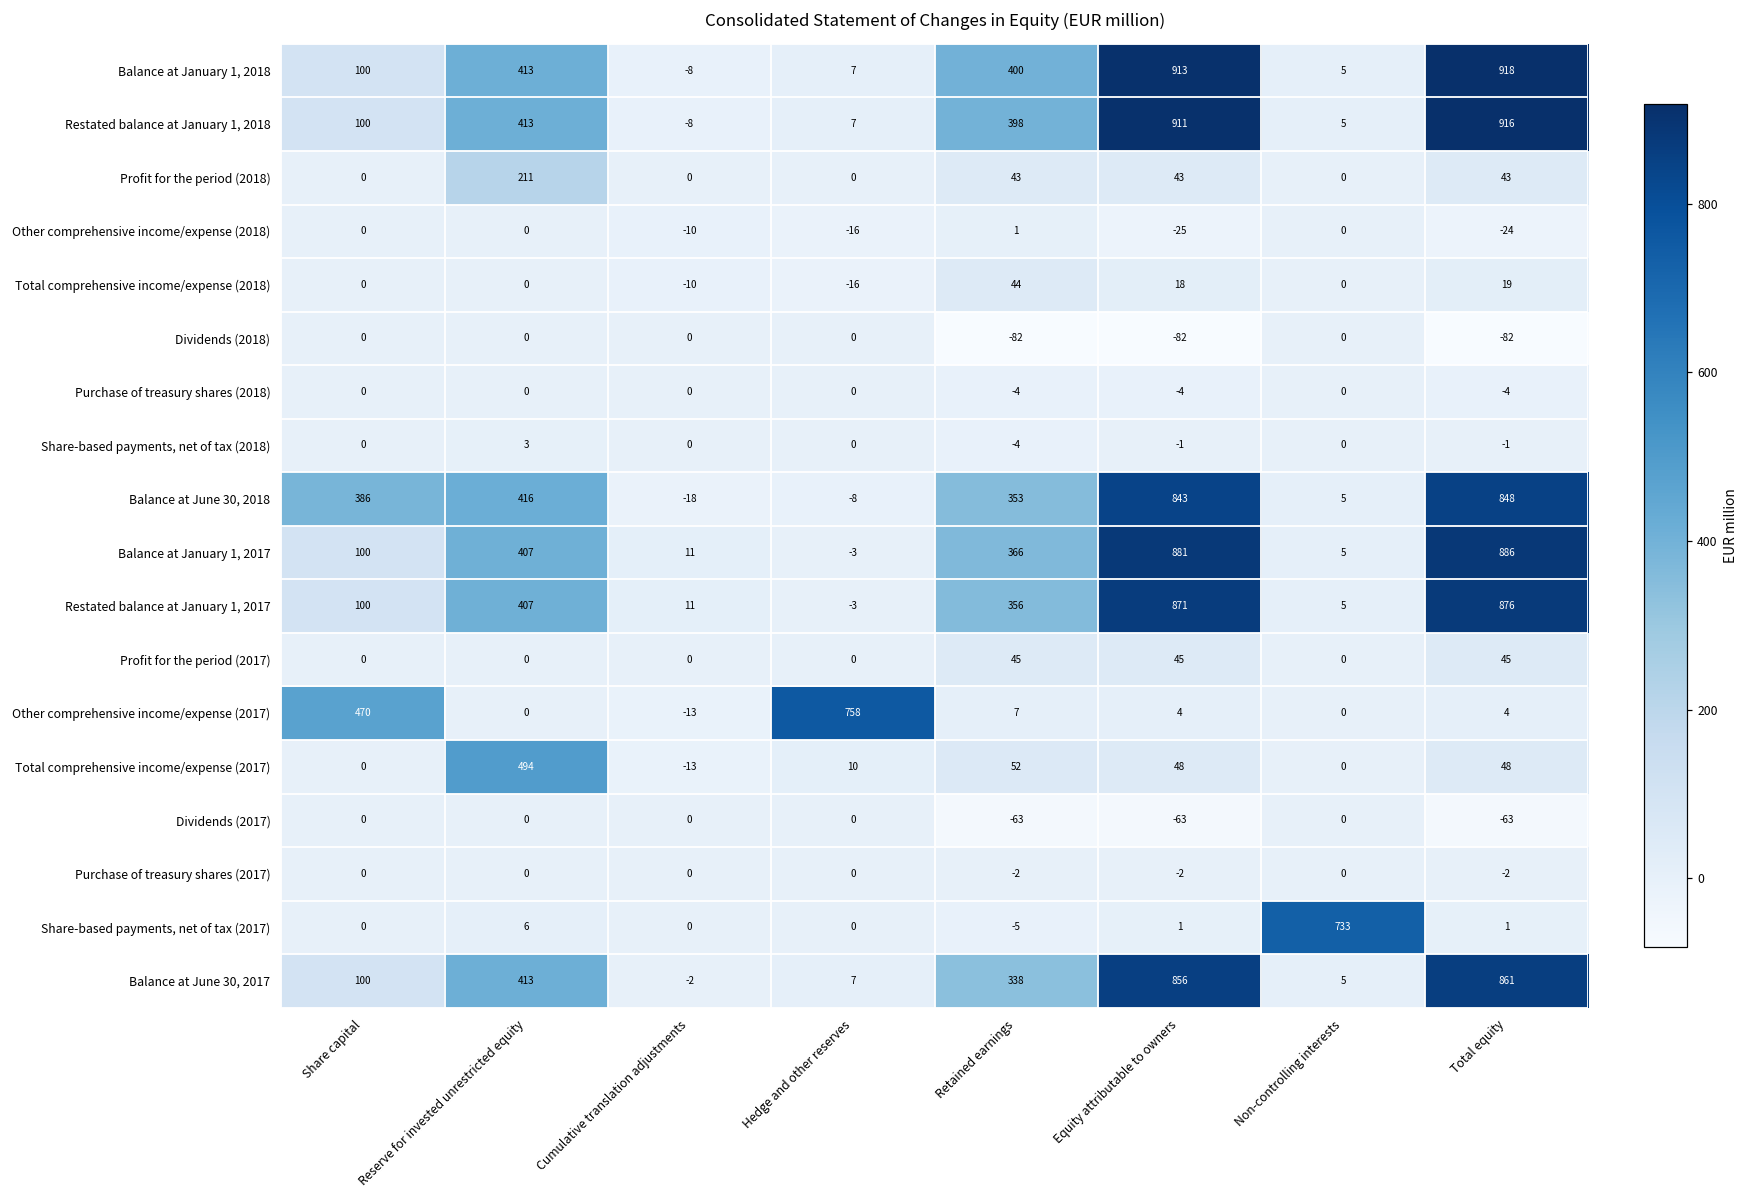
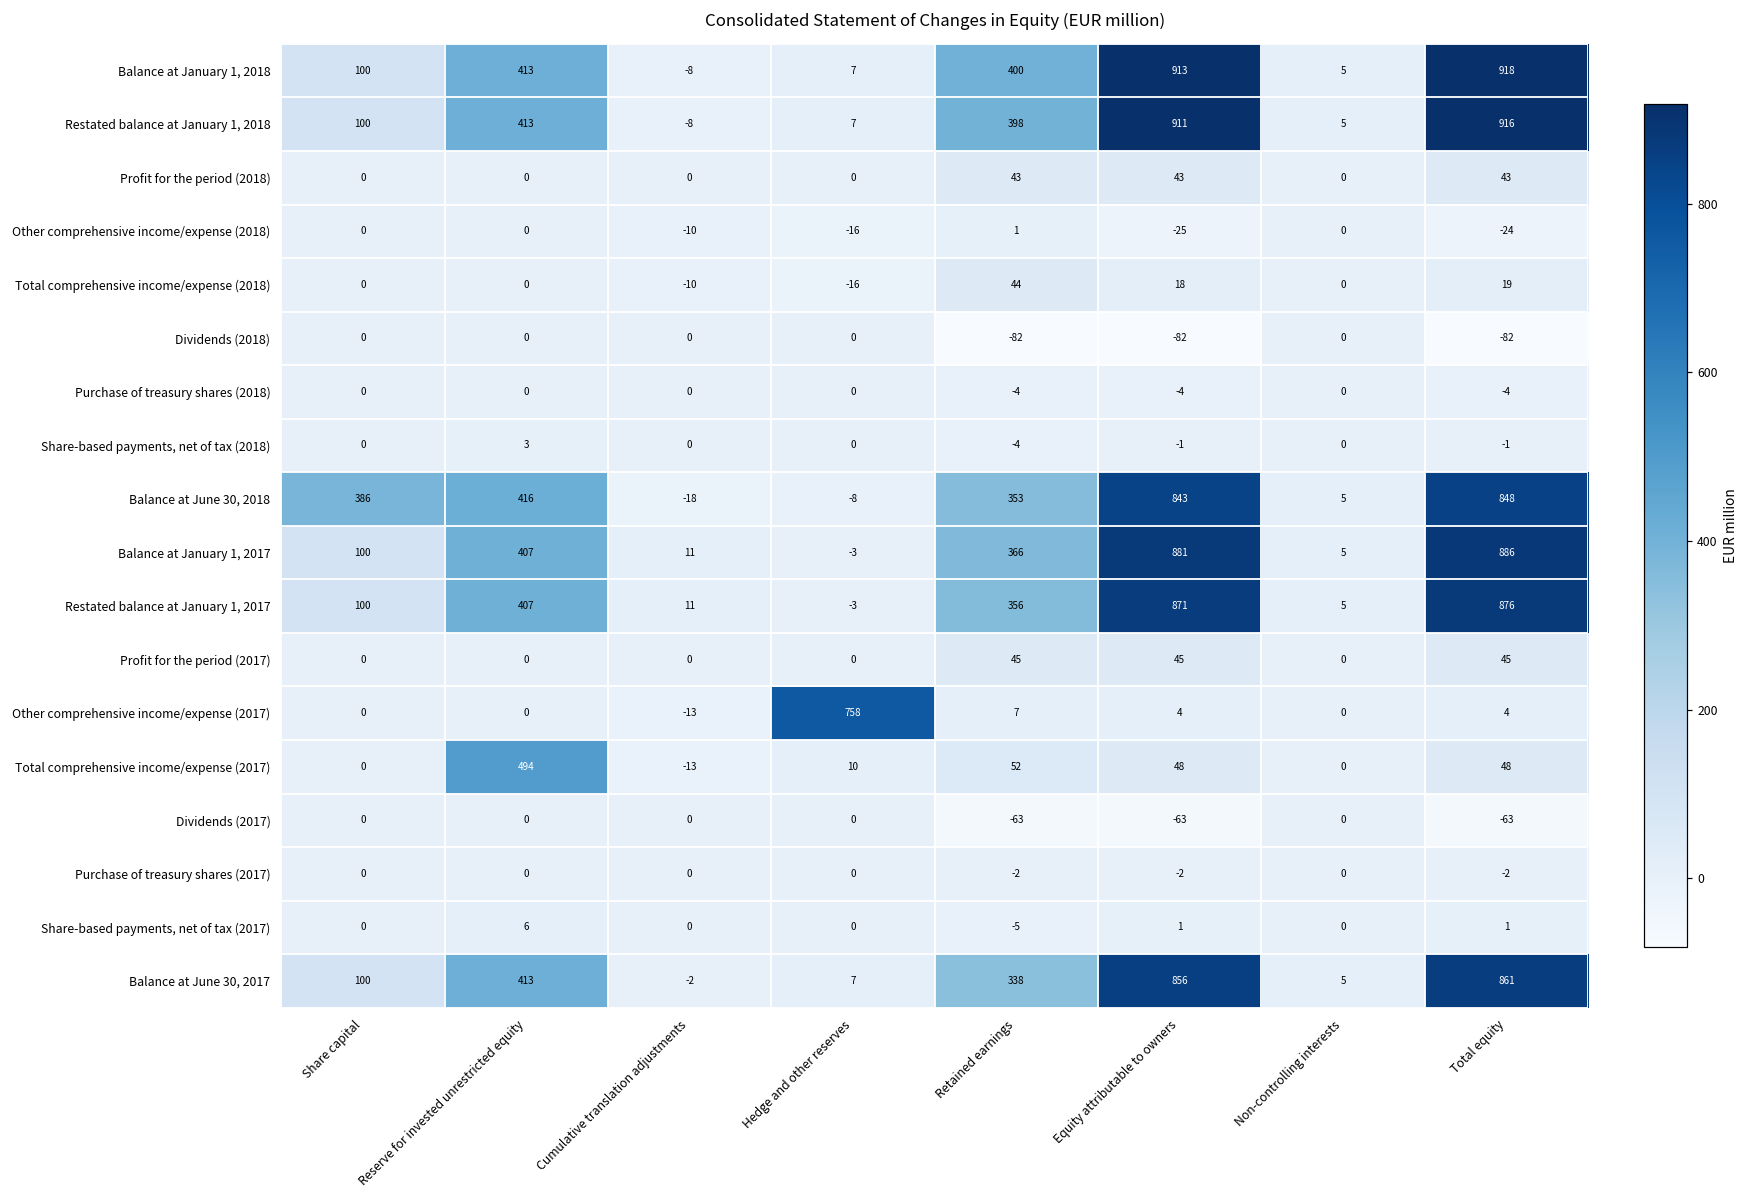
  {
    "Balance at January 1, 2018": {
      "Share capital": 100,
      "Reserve for invested unrestricted equity": 413,
      "Cumulative translation adjustments": -8,
      "Hedge and other reserves": 7,
      "Retained earnings": 400,
      "Equity attributable to owners": 913,
      "Non-controlling interests": 5,
      "Total equity": 918
    },
    "Restated balance at January 1, 2018": {
      "Share capital": 100,
      "Reserve for invested unrestricted equity": 413,
      "Cumulative translation adjustments": -8,
      "Hedge and other reserves": 7,
      "Retained earnings": 398,
      "Equity attributable to owners": 911,
      "Non-controlling interests": 5,
      "Total equity": 916
    },
    "Profit for the period (2018)": {
      "Share capital": 0,
-     "Reserve for invested unrestricted equity": 211,
+     "Reserve for invested unrestricted equity": 0,
      "Cumulative translation adjustments": 0,
      "Hedge and other reserves": 0,
      "Retained earnings": 43,
      "Equity attributable to owners": 43,
      "Non-controlling interests": 0,
      "Total equity": 43
    },
    "Other comprehensive income/expense (2018)": {
      "Share capital": 0,
      "Reserve for invested unrestricted equity": 0,
      "Cumulative translation adjustments": -10,
      "Hedge and other reserves": -16,
      "Retained earnings": 1,
      "Equity attributable to owners": -25,
      "Non-controlling interests": 0,
      "Total equity": -24
    },
    "Total comprehensive income/expense (2018)": {
      "Share capital": 0,
      "Reserve for invested unrestricted equity": 0,
      "Cumulative translation adjustments": -10,
      "Hedge and other reserves": -16,
      "Retained earnings": 44,
      "Equity attributable to owners": 18,
      "Non-controlling interests": 0,
      "Total equity": 19
    },
    "Dividends (2018)": {
      "Share capital": 0,
      "Reserve for invested unrestricted equity": 0,
      "Cumulative translation adjustments": 0,
      "Hedge and other reserves": 0,
      "Retained earnings": -82,
      "Equity attributable to owners": -82,
      "Non-controlling interests": 0,
      "Total equity": -82
    },
    "Purchase of treasury shares (2018)": {
      "Share capital": 0,
      "Reserve for invested unrestricted equity": 0,
      "Cumulative translation adjustments": 0,
      "Hedge and other reserves": 0,
      "Retained earnings": -4,
      "Equity attributable to owners": -4,
      "Non-controlling interests": 0,
      "Total equity": -4
    },
    "Share-based payments, net of tax (2018)": {
      "Share capital": 0,
      "Reserve for invested unrestricted equity": 3,
      "Cumulative translation adjustments": 0,
      "Hedge and other reserves": 0,
      "Retained earnings": -4,
      "Equity attributable to owners": -1,
      "Non-controlling interests": 0,
      "Total equity": -1
    },
    "Balance at June 30, 2018": {
      "Share capital": 386,
      "Reserve for invested unrestricted equity": 416,
      "Cumulative translation adjustments": -18,
      "Hedge and other reserves": -8,
      "Retained earnings": 353,
      "Equity attributable to owners": 843,
      "Non-controlling interests": 5,
      "Total equity": 848
    },
    "Balance at January 1, 2017": {
      "Share capital": 100,
      "Reserve for invested unrestricted equity": 407,
      "Cumulative translation adjustments": 11,
      "Hedge and other reserves": -3,
      "Retained earnings": 366,
      "Equity attributable to owners": 881,
      "Non-controlling interests": 5,
      "Total equity": 886
    },
    "Restated balance at January 1, 2017": {
      "Share capital": 100,
      "Reserve for invested unrestricted equity": 407,
      "Cumulative translation adjustments": 11,
      "Hedge and other reserves": -3,
      "Retained earnings": 356,
      "Equity attributable to owners": 871,
      "Non-controlling interests": 5,
      "Total equity": 876
    },
    "Profit for the period (2017)": {
      "Share capital": 0,
      "Reserve for invested unrestricted equity": 0,
      "Cumulative translation adjustments": 0,
      "Hedge and other reserves": 0,
      "Retained earnings": 45,
      "Equity attributable to owners": 45,
      "Non-controlling interests": 0,
      "Total equity": 45
    },
    "Other comprehensive income/expense (2017)": {
-     "Share capital": 470,
+     "Share capital": 0,
      "Reserve for invested unrestricted equity": 0,
      "Cumulative translation adjustments": -13,
      "Hedge and other reserves": 758,
      "Retained earnings": 7,
      "Equity attributable to owners": 4,
      "Non-controlling interests": 0,
      "Total equity": 4
    },
    "Total comprehensive income/expense (2017)": {
      "Share capital": 0,
      "Reserve for invested unrestricted equity": 494,
      "Cumulative translation adjustments": -13,
      "Hedge and other reserves": 10,
      "Retained earnings": 52,
      "Equity attributable to owners": 48,
      "Non-controlling interests": 0,
      "Total equity": 48
    },
    "Dividends (2017)": {
      "Share capital": 0,
      "Reserve for invested unrestricted equity": 0,
      "Cumulative translation adjustments": 0,
      "Hedge and other reserves": 0,
      "Retained earnings": -63,
      "Equity attributable to owners": -63,
      "Non-controlling interests": 0,
      "Total equity": -63
    },
    "Purchase of treasury shares (2017)": {
      "Share capital": 0,
      "Reserve for invested unrestricted equity": 0,
      "Cumulative translation adjustments": 0,
      "Hedge and other reserves": 0,
      "Retained earnings": -2,
      "Equity attributable to owners": -2,
      "Non-controlling interests": 0,
      "Total equity": -2
    },
    "Share-based payments, net of tax (2017)": {
      "Share capital": 0,
      "Reserve for invested unrestricted equity": 6,
      "Cumulative translation adjustments": 0,
      "Hedge and other reserves": 0,
      "Retained earnings": -5,
      "Equity attributable to owners": 1,
-     "Non-controlling interests": 733,
+     "Non-controlling interests": 0,
      "Total equity": 1
    },
    "Balance at June 30, 2017": {
      "Share capital": 100,
      "Reserve for invested unrestricted equity": 413,
      "Cumulative translation adjustments": -2,
      "Hedge and other reserves": 7,
      "Retained earnings": 338,
      "Equity attributable to owners": 856,
      "Non-controlling interests": 5,
      "Total equity": 861
    }
  }
